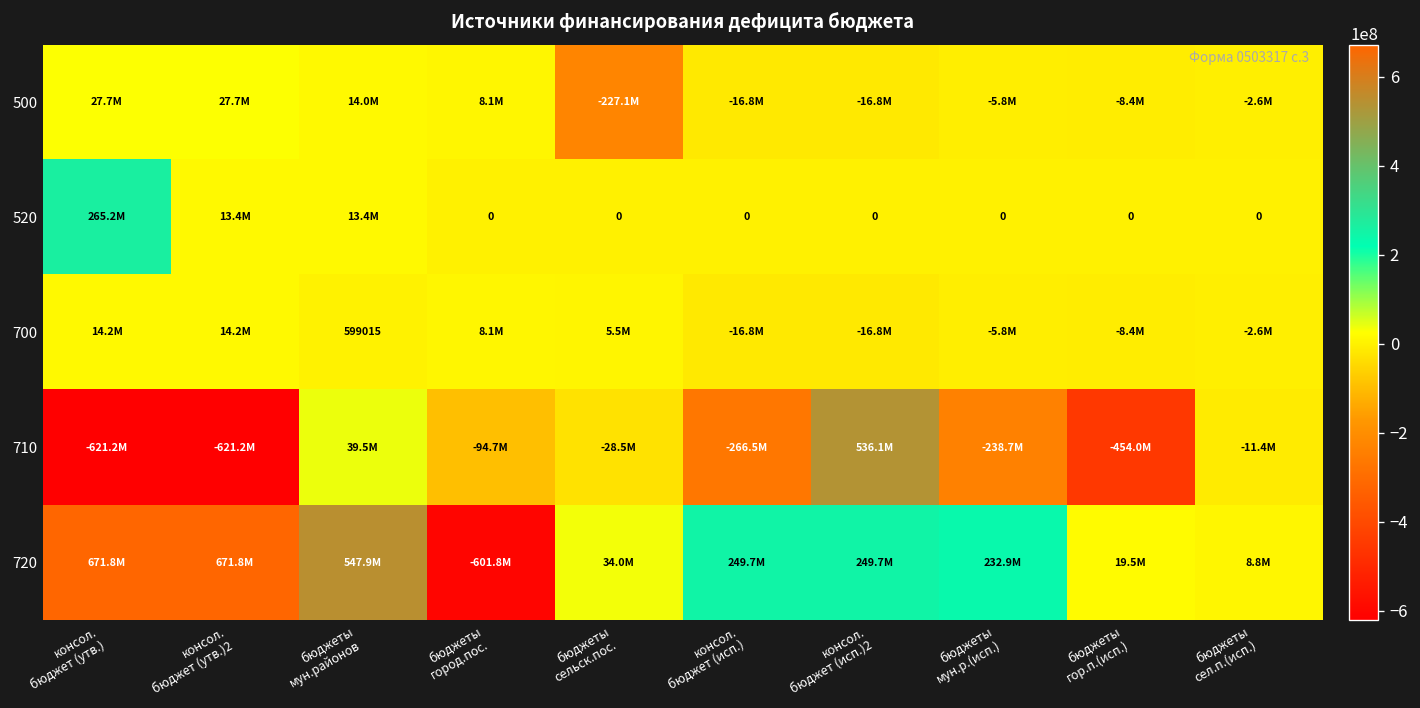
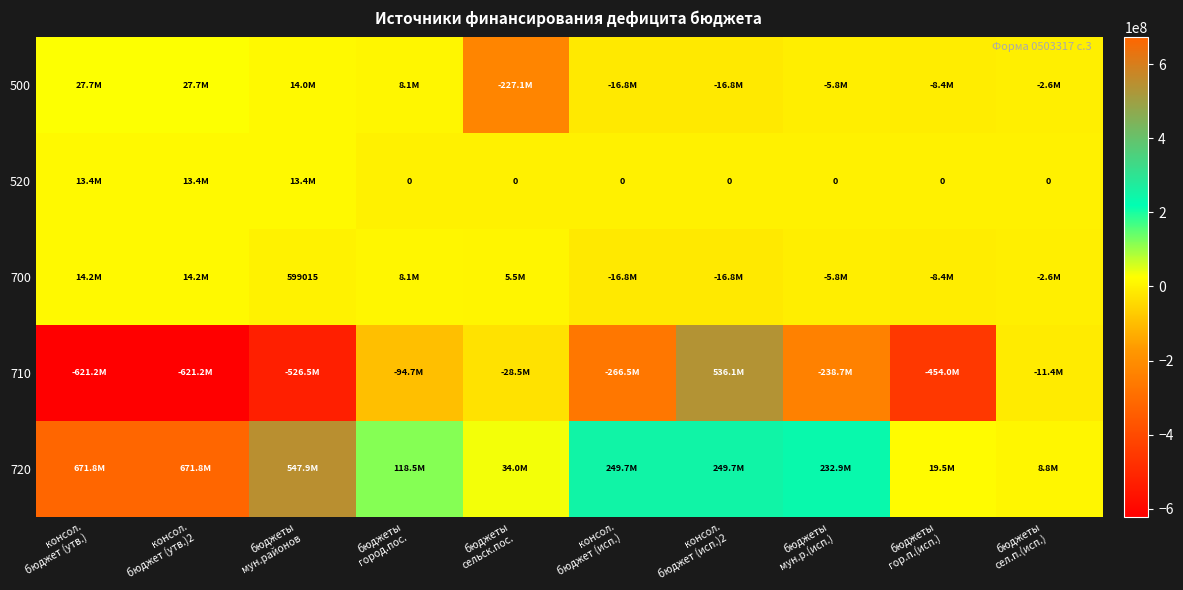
  {
    "500": {
      "консол. бюджет (утв.)": "27.7M",
      "консол. бюджет (утв.)2": "27.7M",
      "бюджеты мун.районов": "14.0M",
      "бюджеты город.пос.": "8.1M",
      "бюджеты сельск.пос.": "-227.1M",
      "консол. бюджет (исп.)": "-16.8M",
      "консол. бюджет (исп.)2": "-16.8M",
      "бюджеты мун.р.(исп.)": "-5.8M",
      "бюджеты гор.п.(исп.)": "-8.4M"
    },
    "520": {
-     "консол. бюджет (утв.)": "265.2M",
+     "консол. бюджет (утв.)": "13.4M",
      "консол. бюджет (утв.)2": "13.4M",
      "бюджеты мун.районов": "13.4M",
      "бюджеты город.пос.": "0",
      "бюджеты сельск.пос.": "0",
      "консол. бюджет (исп.)": "0",
      "консол. бюджет (исп.)2": "0",
      "бюджеты мун.р.(исп.)": "0",
      "бюджеты гор.п.(исп.)": "0",
      "бюджеты сел.п.(исп.)": "0"
    },
    "700": {
      "консол. бюджет (утв.)": "14.2M",
      "консол. бюджет (утв.)2": "14.2M",
      "бюджеты мун.районов": "599015",
      "бюджеты город.пос.": "8.1M",
      "бюджеты сельск.пос.": "5.5M",
      "консол. бюджет (исп.)": "-16.8M",
      "консол. бюджет (исп.)2": "-16.8M",
      "бюджеты мун.р.(исп.)": "-5.8M",
      "бюджеты гор.п.(исп.)": "-8.4M",
      "бюджеты сел.п.(исп.)": "-2.6M"
    },
    "710": {
      "консол. бюджет (утв.)": "-621.2M",
      "консол. бюджет (утв.)2": "-621.2M",
-     "бюджеты мун.районов": "39.5M",
+     "бюджеты мун.районов": "-526.5M",
      "бюджеты город.пос.": "-94.7M",
      "бюджеты сельск.пос.": "-28.5M",
      "консол. бюджет (исп.)": "-266.5M",
      "консол. бюджет (исп.)2": "536.1M",
      "бюджеты мун.р.(исп.)": "-238.7M",
      "бюджеты гор.п.(исп.)": "-454.0M",
      "бюджеты сел.п.(исп.)": "-11.4M"
    },
    "720": {
      "консол. бюджет (утв.)": "671.8M",
      "консол. бюджет (утв.)2": "671.8M",
      "бюджеты мун.районов": "547.9M",
-     "бюджеты город.пос.": "-601.8M",
+     "бюджеты город.пос.": "118.5M",
      "бюджеты сельск.пос.": "34.0M",
      "консол. бюджет (исп.)": "249.7M",
      "консол. бюджет (исп.)2": "249.7M",
      "бюджеты мун.р.(исп.)": "232.9M",
      "бюджеты гор.п.(исп.)": "19.5M",
      "бюджеты сел.п.(исп.)": "8.8M"
    }
  }
